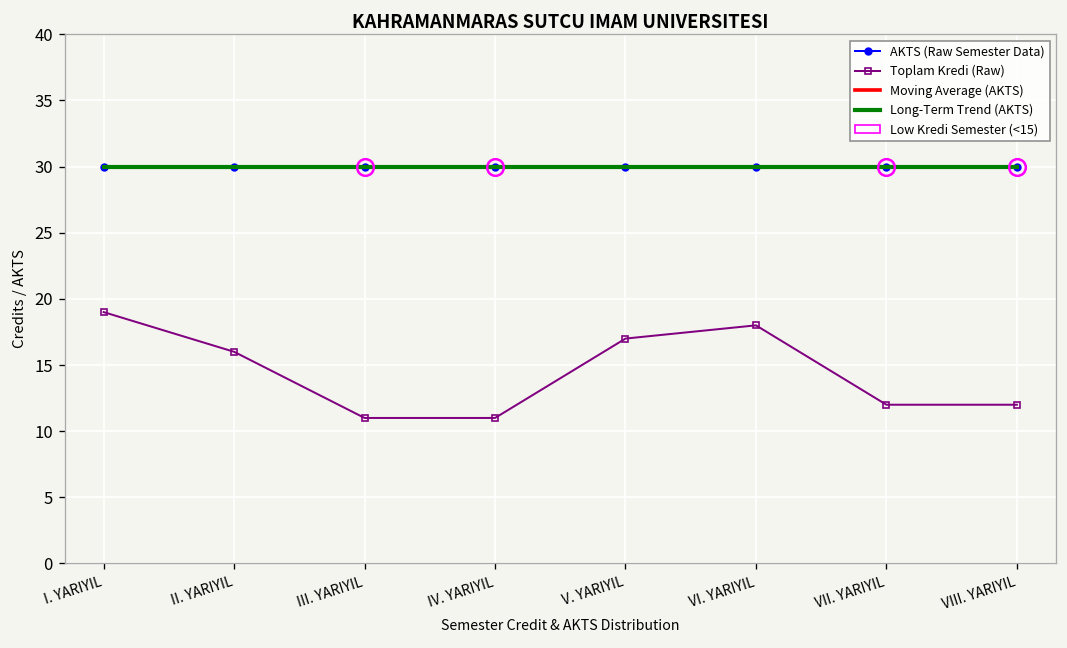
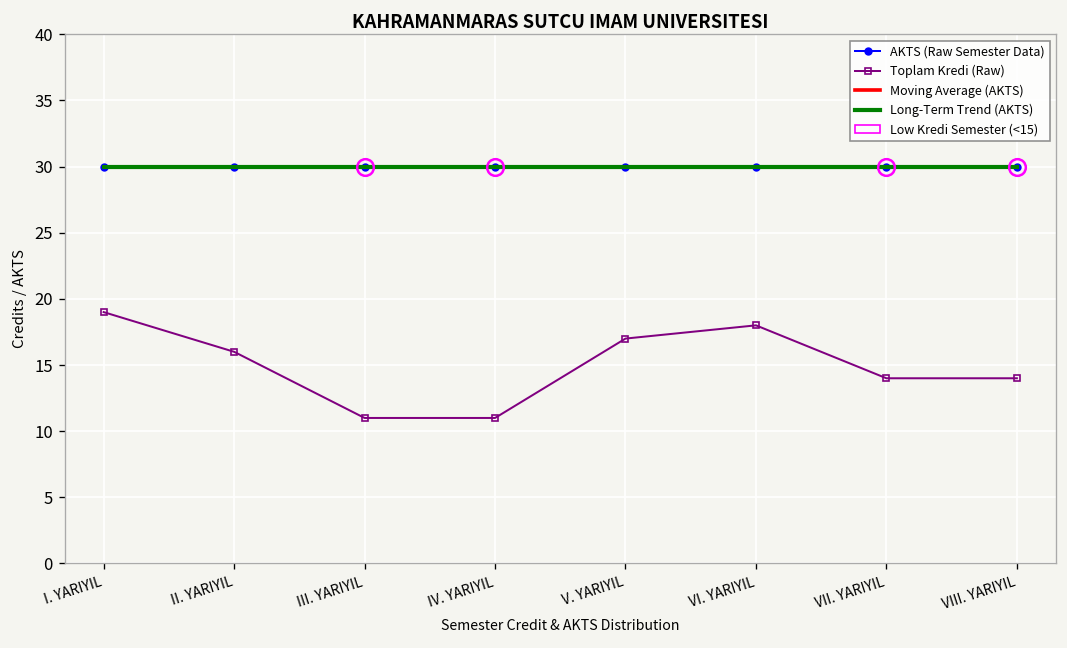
  {
    "Long-Term Trend (AKTS)": {
      "I. YARIYIL": 30,
      "II. YARIYIL": 30,
      "V. YARIYIL": 30,
      "VI. YARIYIL": 30
    },
    "Toplam Kredi (Raw)": {
      "I. YARIYIL": 19,
      "II. YARIYIL": 16,
      "III. YARIYIL": 11,
      "IV. YARIYIL": 11,
      "V. YARIYIL": 17,
      "VI. YARIYIL": 18,
-     "VII. YARIYIL": 12,
-     "VIII. YARIYIL": 12
+     "VII. YARIYIL": 14,
+     "VIII. YARIYIL": 14
    }
  }
